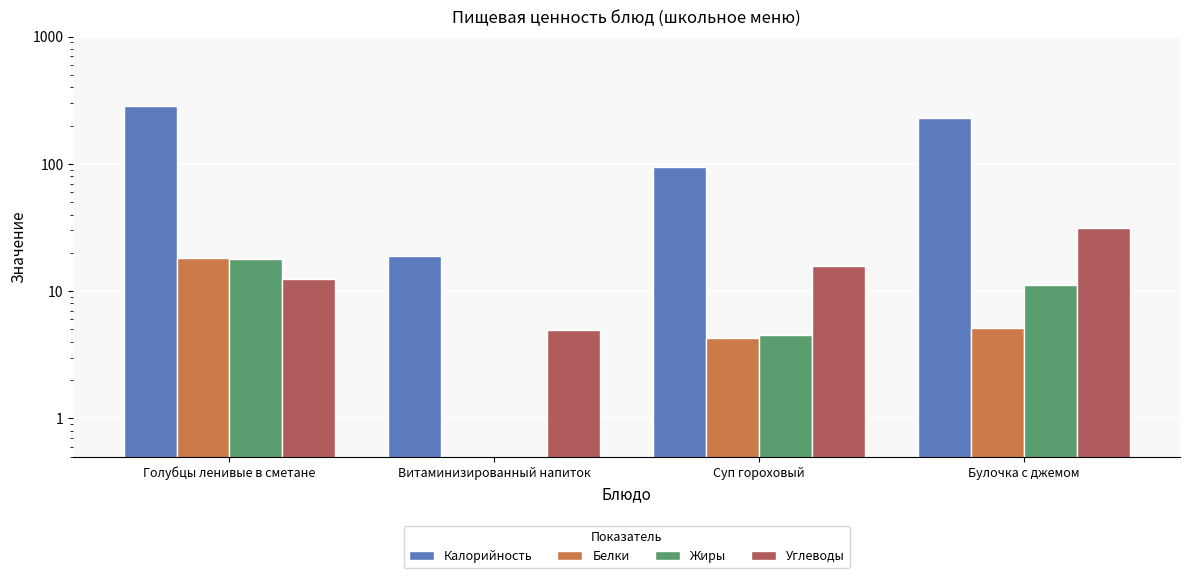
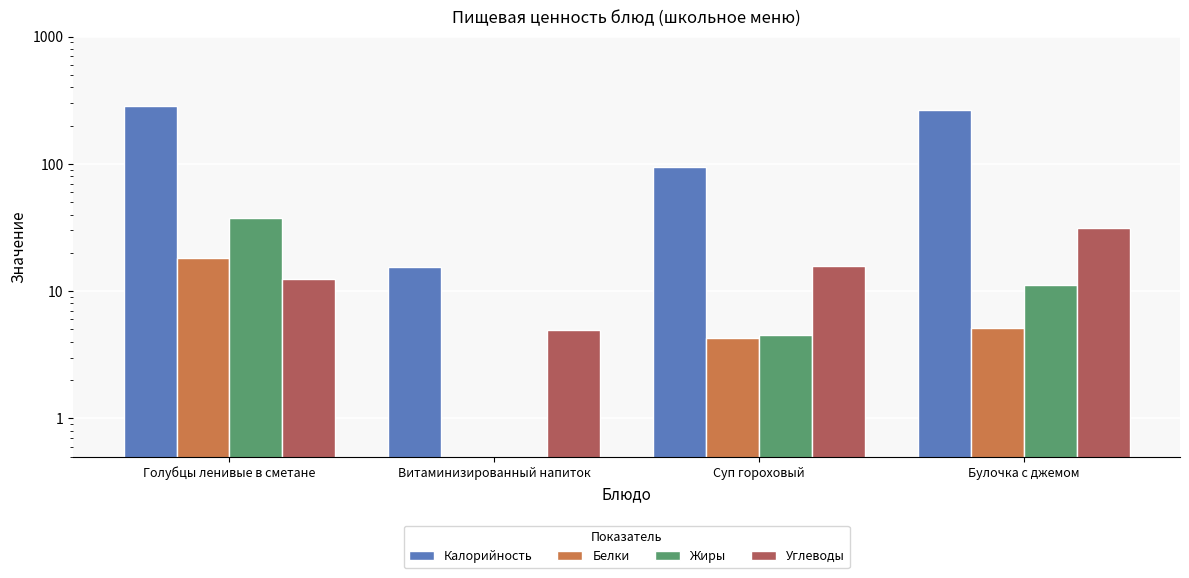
  {
    "Калорийность": {
      "Голубцы ленивые в сметане": 280,
-     "Витаминизированный напиток": 19,
+     "Витаминизированный напиток": 15,
      "Суп гороховый": 90,
-     "Булочка с джемом": 230
+     "Булочка с джемом": 270
    },
    "Жиры": {
-     "Голубцы ленивые в сметане": 18,
+     "Голубцы ленивые в сметане": 38,
      "Суп гороховый": 4.5,
      "Булочка с джемом": 11
    }
  }
